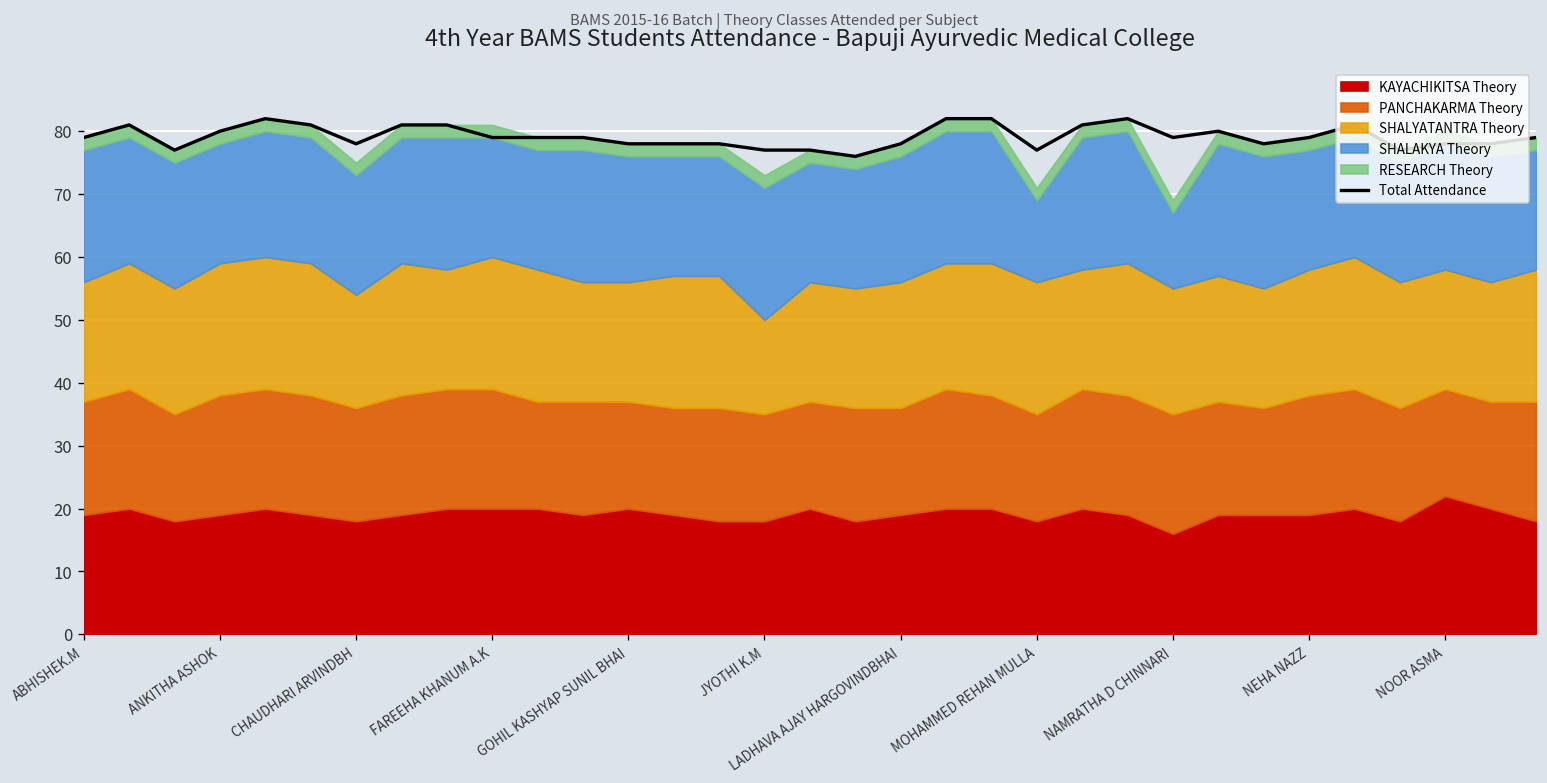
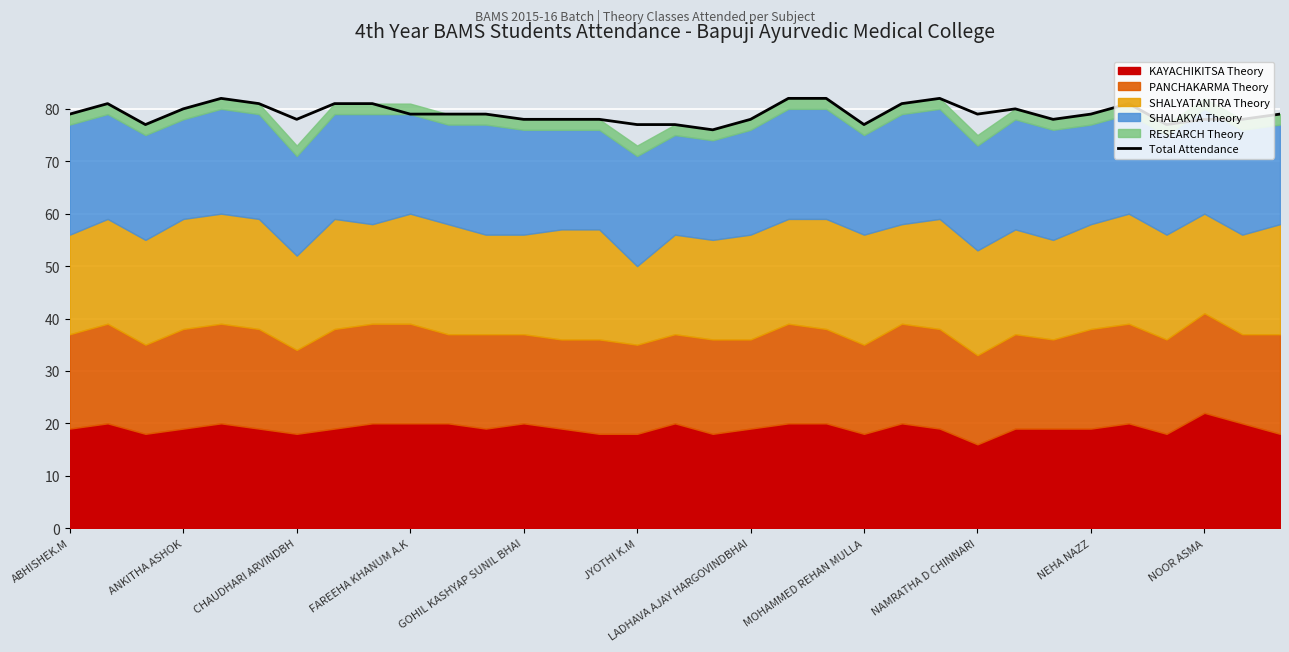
  {
    "KAYACHIKITSA Theory": {
      "ABHISHEK.M": 19,
      "ANKITHA ASHOK": 19,
      "CHAUDHARI ARVINDBH": 18,
      "FAREEHA KHANUM A.K": 20,
      "GOHIL KASHYAP SUNIL BHAI": 20,
      "JYOTHI K.M": 18,
      "LADHAVA AJAY HARGOVINDBHAI": 19,
      "MOHAMMED REHAN MULLA": 18,
      "NAMRATHA D CHINNARI": 16,
      "NEHA NAZZ": 19,
      "NOOR ASMA": 22
    },
    "Total Attendance": {
      "CHAUDHARI ARVINDBH": 78,
      "JYOTHI K.M": 77,
      "NAMRATHA D CHINNARI": 79
    },
    "PANCHAKARMA Theory": {
      "ABHISHEK.M": 18,
      "ANKITHA ASHOK": 19,
-     "CHAUDHARI ARVINDBH": 18,
+     "CHAUDHARI ARVINDBH": 16,
      "FAREEHA KHANUM A.K": 19,
      "GOHIL KASHYAP SUNIL BHAI": 17,
      "JYOTHI K.M": 17,
      "LADHAVA AJAY HARGOVINDBHAI": 17,
      "MOHAMMED REHAN MULLA": 17,
-     "NAMRATHA D CHINNARI": 19,
+     "NAMRATHA D CHINNARI": 17,
      "NEHA NAZZ": 19,
-     "NOOR ASMA": 17
+     "NOOR ASMA": 19
    },
    "SHALYATANTRA Theory": {
      "ABHISHEK.M": 19,
      "ANKITHA ASHOK": 21,
      "CHAUDHARI ARVINDBH": 18,
      "FAREEHA KHANUM A.K": 21,
      "GOHIL KASHYAP SUNIL BHAI": 19,
      "JYOTHI K.M": 15,
      "LADHAVA AJAY HARGOVINDBHAI": 20,
      "MOHAMMED REHAN MULLA": 21,
      "NAMRATHA D CHINNARI": 20,
      "NEHA NAZZ": 20,
      "NOOR ASMA": 19
    },
    "SHALAKYA Theory": {
      "ABHISHEK.M": 21,
      "ANKITHA ASHOK": 19,
      "CHAUDHARI ARVINDBH": 19,
      "GOHIL KASHYAP SUNIL BHAI": 20,
      "JYOTHI K.M": 21,
      "LADHAVA AJAY HARGOVINDBHAI": 20,
-     "MOHAMMED REHAN MULLA": 13,
-     "NAMRATHA D CHINNARI": 12,
+     "MOHAMMED REHAN MULLA": 19,
+     "NAMRATHA D CHINNARI": 20,
      "NEHA NAZZ": 19
    },
    "RESEARCH Theory": {
      "CHAUDHARI ARVINDBH": 2,
      "FAREEHA KHANUM A.K": 2,
      "JYOTHI K.M": 2,
      "NAMRATHA D CHINNARI": 2
    }
  }
